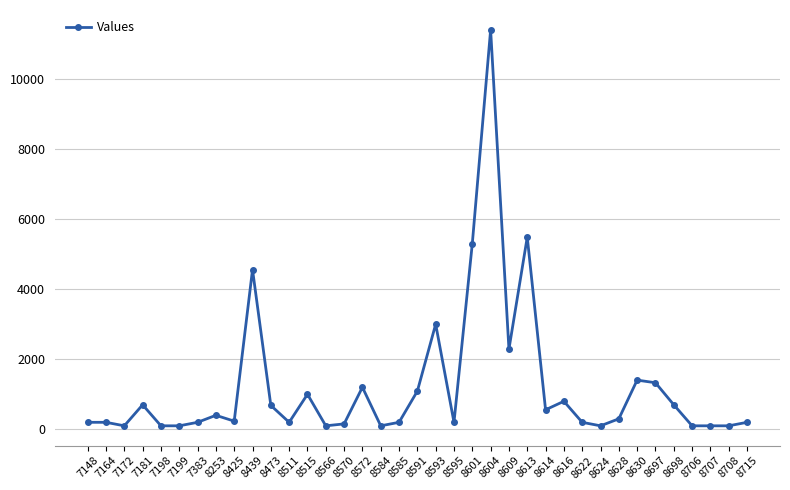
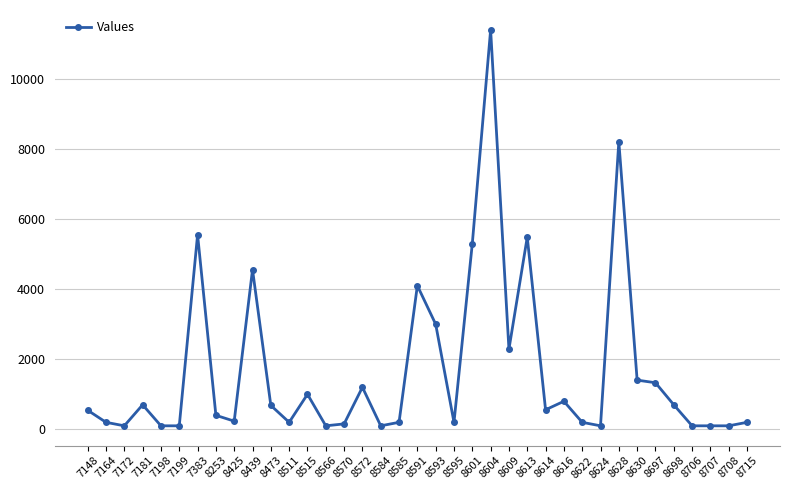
  {
-   "7148": 200,
+   "7148": 500,
    "7164": 200,
    "7172": 100,
    "7181": 700,
    "7198": 100,
    "7199": 100,
-   "7383": 200,
+   "7383": 5600,
    "8253": 400,
    "8425": 200,
    "8439": 4600,
    "8473": 700,
    "8511": 200,
    "8515": 1000,
    "8566": 100,
    "8570": 200,
    "8572": 1200,
    "8584": 100,
    "8585": 200,
-   "8591": 1100,
+   "8591": 4100,
    "8593": 3000,
    "8595": 200,
    "8601": 5300,
    "8604": 11400,
    "8609": 2300,
    "8613": 5500,
    "8614": 600,
    "8616": 800,
    "8622": 200,
    "8624": 100,
-   "8628": 300,
+   "8628": 8200,
    "8630": 1400,
    "8697": 1300,
    "8698": 700,
    "8706": 100,
    "8707": 100,
    "8708": 100,
    "8715": 200
  }
